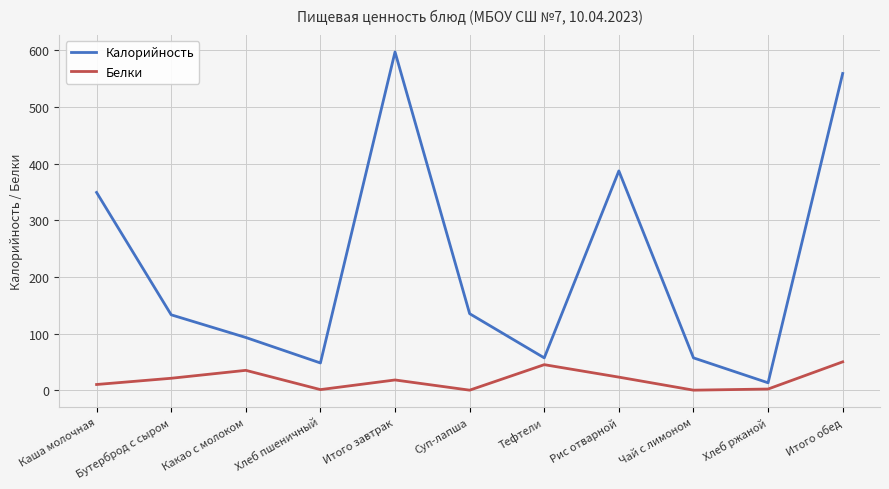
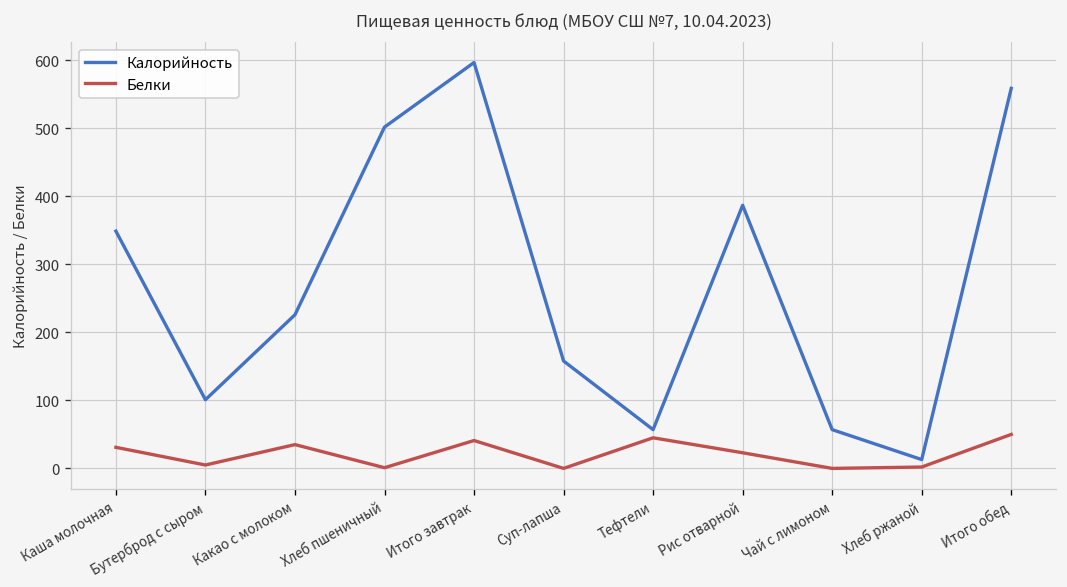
  {
    "Калорийность": {
      "Каша молочная": 350,
-     "Бутерброд с сыром": 130,
-     "Какао с молоком": 90,
-     "Хлеб пшеничный": 50,
+     "Бутерброд с сыром": 100,
+     "Какао с молоком": 230,
+     "Хлеб пшеничный": 500,
      "Итого завтрак": 600,
-     "Суп-лапша": 140,
+     "Суп-лапша": 160,
      "Тефтели": 60,
      "Рис отварной": 390,
      "Чай с лимоном": 60,
      "Хлеб ржаной": 10,
      "Итого обед": 560
    },
    "Белки": {
-     "Каша молочная": 10,
-     "Бутерброд с сыром": 20,
+     "Каша молочная": 30,
+     "Бутерброд с сыром": 10,
      "Какао с молоком": 40,
      "Хлеб пшеничный": 0,
-     "Итого завтрак": 20,
+     "Итого завтрак": 40,
      "Суп-лапша": 0,
      "Тефтели": 50,
      "Рис отварной": 20,
      "Чай с лимоном": 0,
      "Хлеб ржаной": 0,
      "Итого обед": 50
    }
  }
